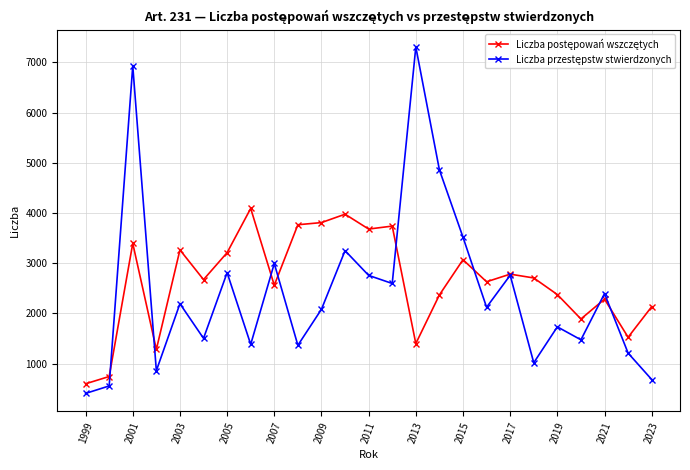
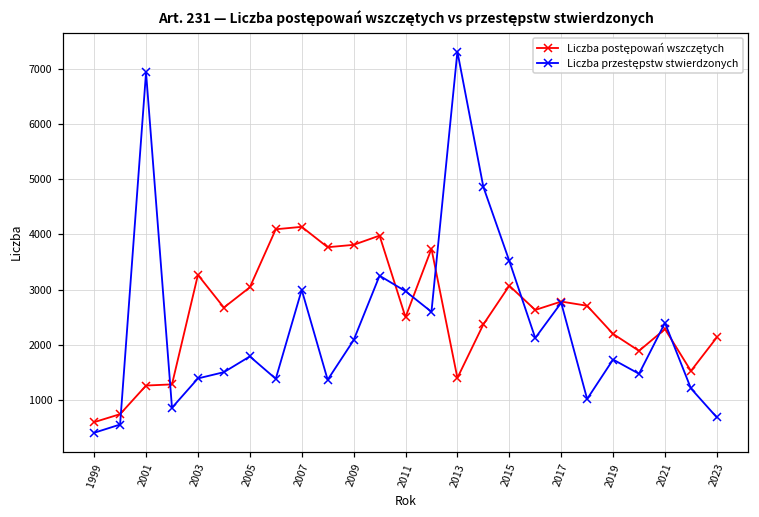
  {
    "Liczba postępowań wszczętych": {
      "1999": 600,
-     "2001": 3400,
+     "2001": 1300,
      "2003": 3300,
-     "2005": 3200,
-     "2007": 2600,
+     "2005": 3000,
+     "2007": 4100,
      "2009": 3800,
-     "2011": 3700,
+     "2011": 2500,
      "2013": 1400,
      "2015": 3100,
-     "2019": 2400,
+     "2019": 2200,
      "2021": 2300,
      "2023": 2100
    },
    "Liczba przestępstw stwierdzonych": {
      "1999": 400,
      "2001": 6900,
-     "2003": 2200,
-     "2005": 2800,
+     "2003": 1400,
+     "2005": 1800,
      "2007": 3000,
      "2009": 2100,
-     "2011": 2800,
+     "2011": 3000,
      "2013": 7300,
      "2015": 3500,
      "2019": 1700,
      "2021": 2400,
      "2023": 700
    }
  }
